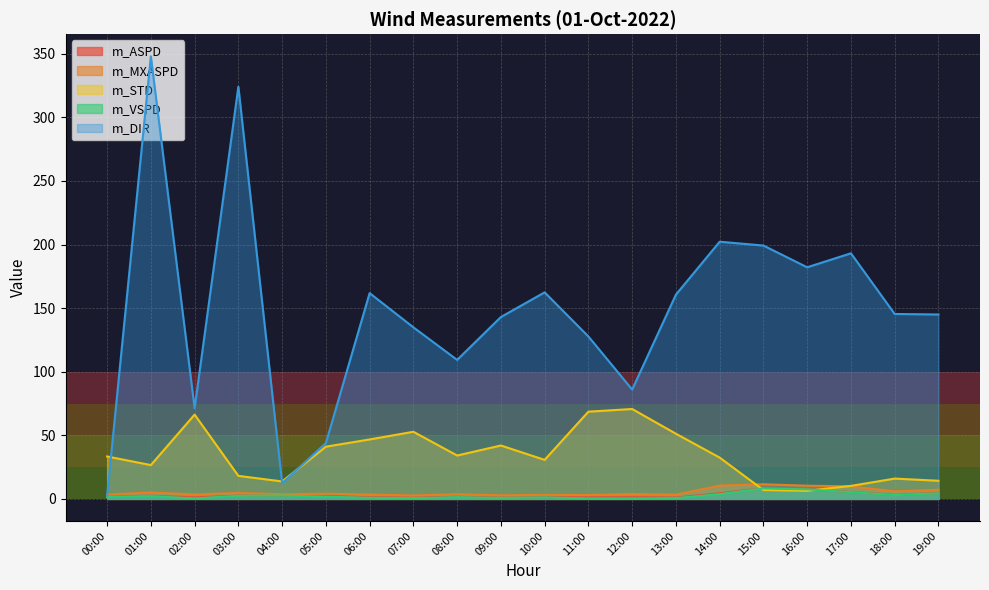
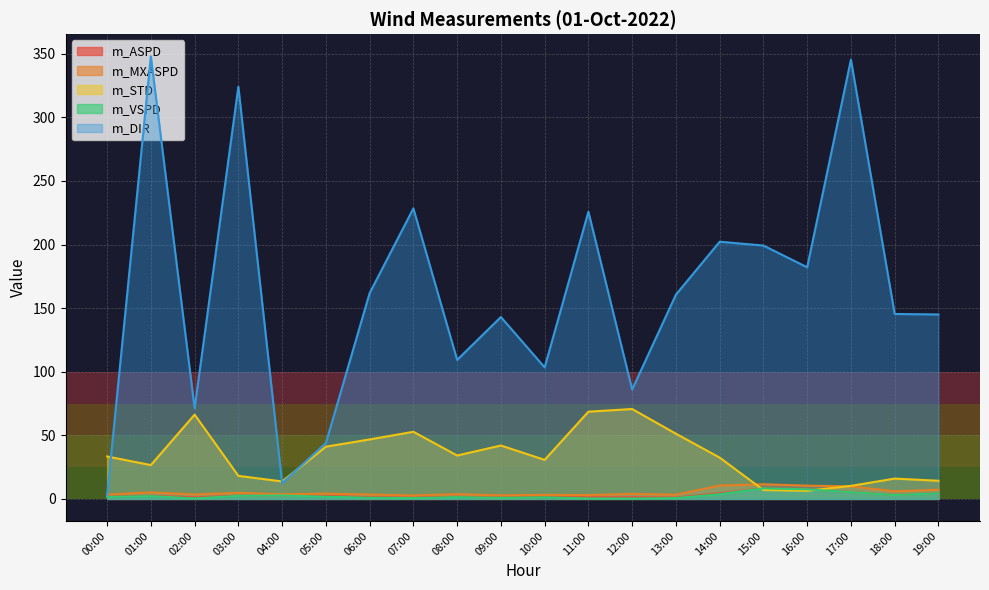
  {
    "m_DIR": {
      "02:00": 71,
      "03:00": 324,
      "05:00": 44,
      "06:00": 162,
-     "07:00": 135,
+     "07:00": 228,
      "08:00": 109,
      "09:00": 143,
-     "10:00": 162,
-     "11:00": 128,
+     "10:00": 103,
+     "11:00": 226,
      "12:00": 86,
      "13:00": 161,
      "14:00": 202,
      "15:00": 199,
      "16:00": 182,
-     "17:00": 193,
+     "17:00": 345,
      "18:00": 145,
      "19:00": 145
    }
  }
